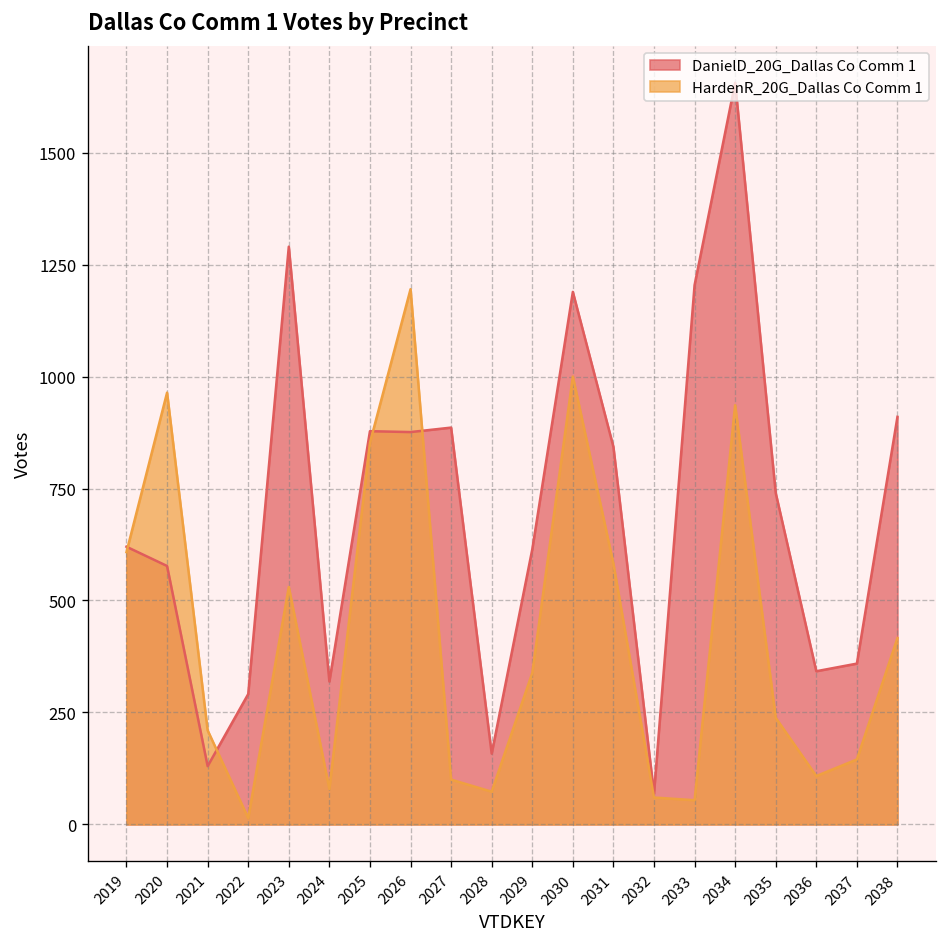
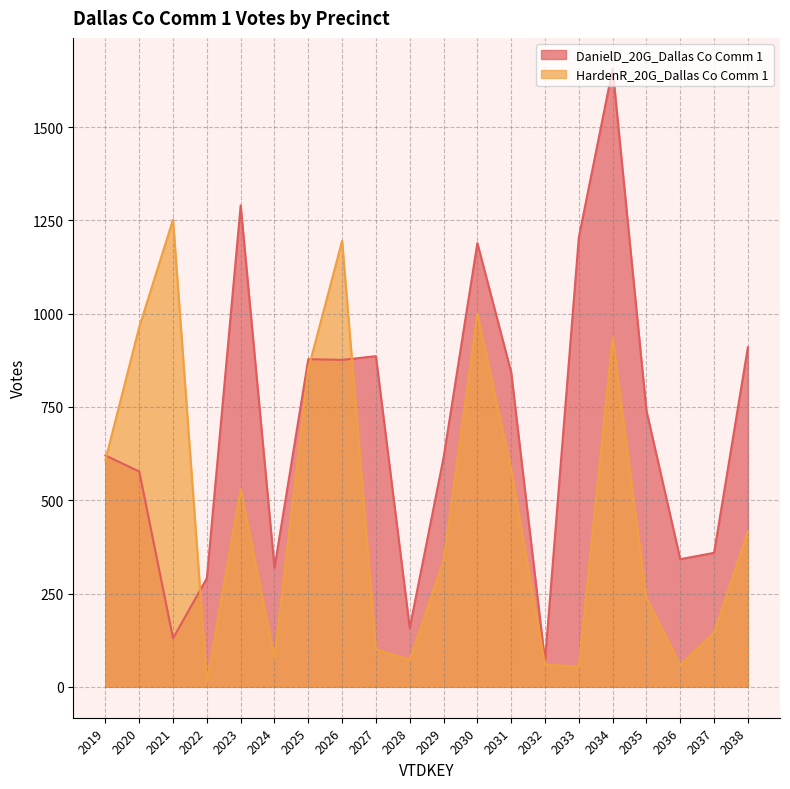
  {
    "DanielD_20G_Dallas Co Comm 1": {
      "2019": 620,
      "2020": 580,
      "2021": 130,
      "2022": 290,
      "2023": 1290,
      "2024": 320,
      "2025": 880,
      "2026": 880,
      "2027": 890,
      "2028": 160,
      "2029": 610,
      "2030": 1190,
      "2031": 840,
      "2032": 70,
      "2033": 1200,
      "2035": 740,
      "2036": 340,
      "2037": 360,
      "2038": 910
    },
    "HardenR_20G_Dallas Co Comm 1": {
      "2019": 610,
      "2020": 960,
-     "2021": 210,
+     "2021": 1250,
      "2022": 10,
      "2023": 530,
      "2024": 80,
      "2025": 850,
      "2026": 1200,
      "2027": 100,
      "2028": 70,
      "2029": 340,
      "2030": 1000,
      "2031": 580,
      "2032": 60,
      "2033": 50,
      "2034": 940,
      "2035": 240,
-     "2036": 110,
+     "2036": 60,
      "2037": 150,
      "2038": 420
    }
  }
